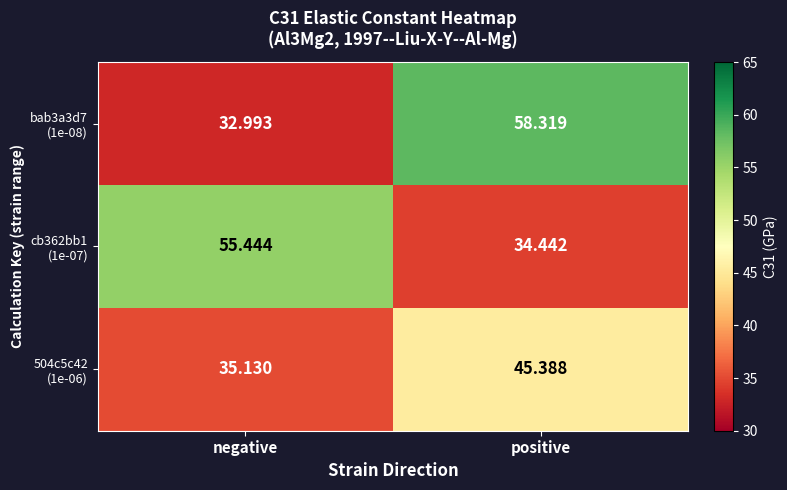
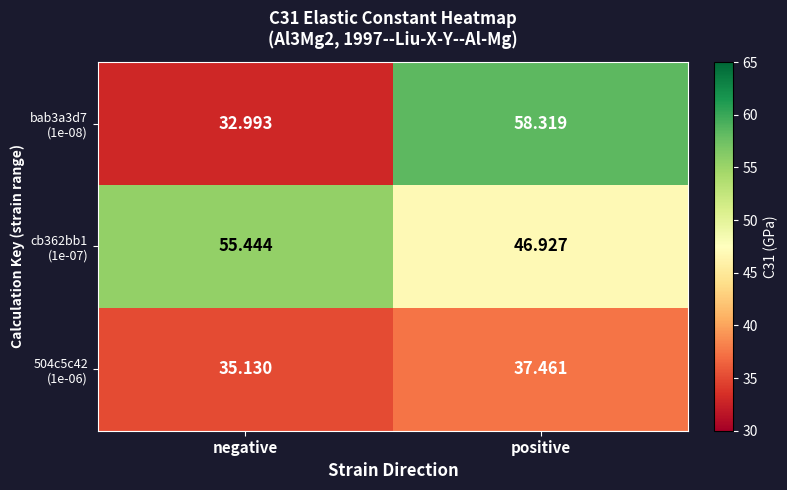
  {
    "bab3a3d7 (1e-08)": {
      "negative": 32.993,
      "positive": 58.319
    },
    "cb362bb1 (1e-07)": {
      "negative": 55.444,
-     "positive": 34.442
+     "positive": 46.927
    },
    "504c5c42 (1e-06)": {
      "negative": 35.130,
-     "positive": 45.388
+     "positive": 37.461
    }
  }
